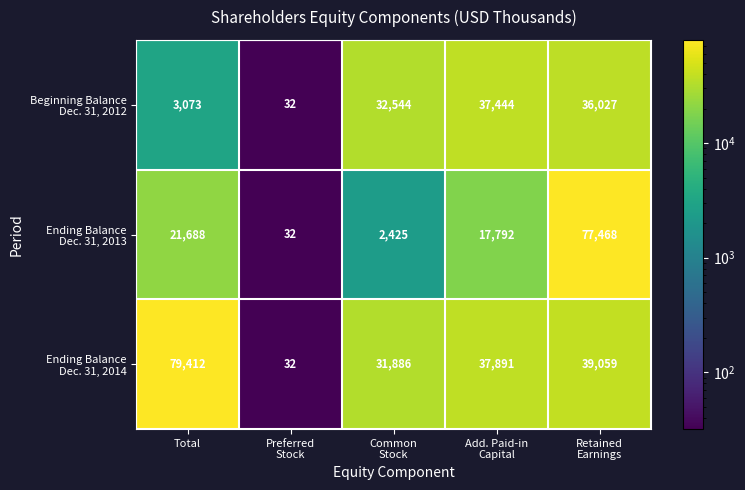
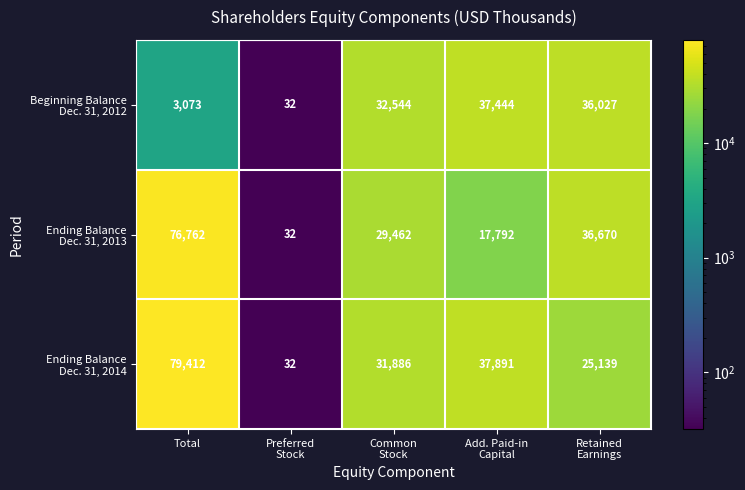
  {
    "Beginning Balance Dec. 31, 2012": {
      "Total": "3,073",
      "Preferred Stock": "32",
      "Common Stock": "32,544",
      "Add. Paid-in Capital": "37,444",
      "Retained Earnings": "36,027"
    },
    "Ending Balance Dec. 31, 2013": {
-     "Total": "21,688",
+     "Total": "76,762",
      "Preferred Stock": "32",
-     "Common Stock": "2,425",
+     "Common Stock": "29,462",
      "Add. Paid-in Capital": "17,792",
-     "Retained Earnings": "77,468"
+     "Retained Earnings": "36,670"
    },
    "Ending Balance Dec. 31, 2014": {
      "Total": "79,412",
      "Preferred Stock": "32",
      "Common Stock": "31,886",
      "Add. Paid-in Capital": "37,891",
-     "Retained Earnings": "39,059"
+     "Retained Earnings": "25,139"
    }
  }
